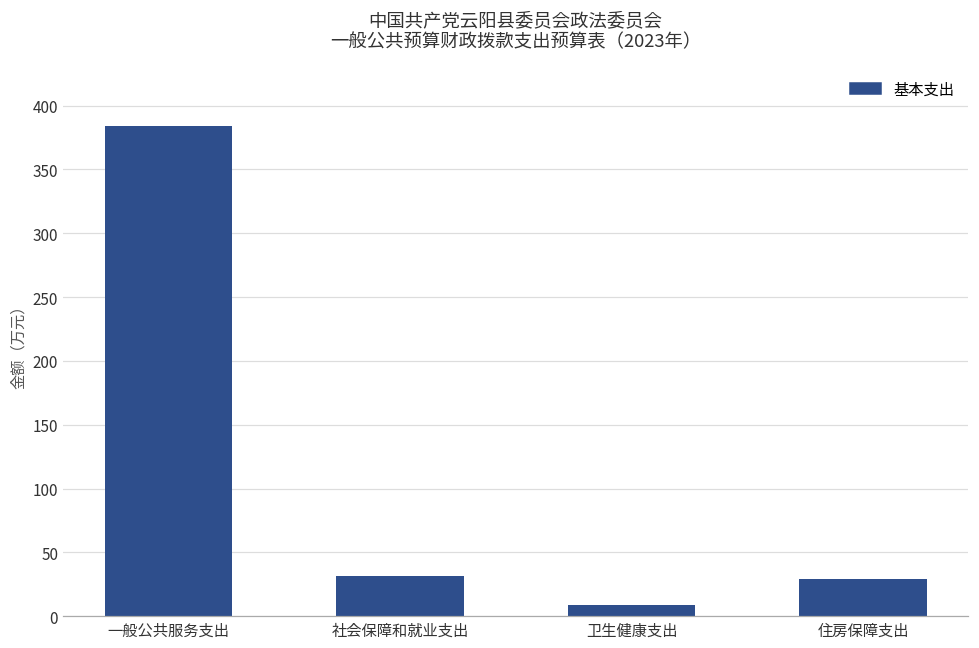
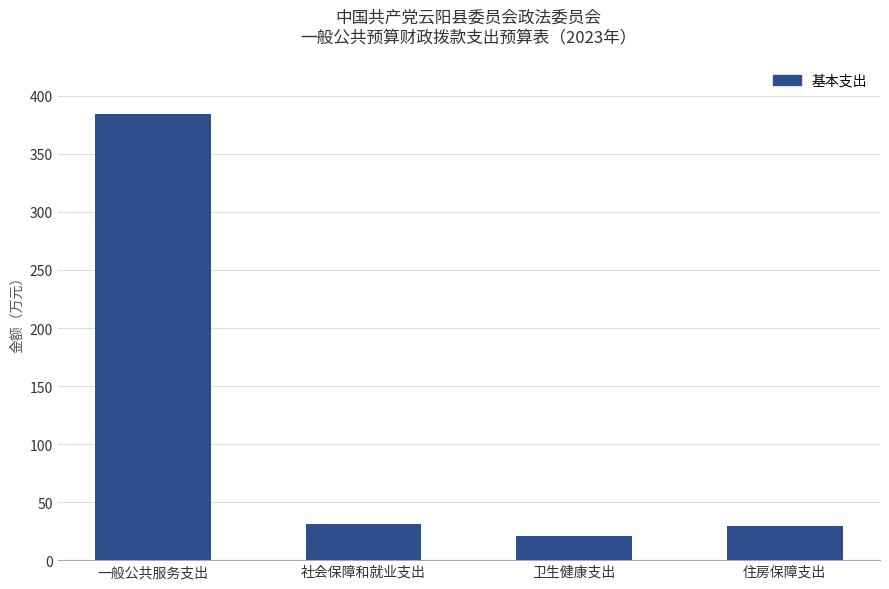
  {
    "一般公共服务支出": 384,
    "社会保障和就业支出": 31,
-   "卫生健康支出": 9,
+   "卫生健康支出": 21,
    "住房保障支出": 29
  }
